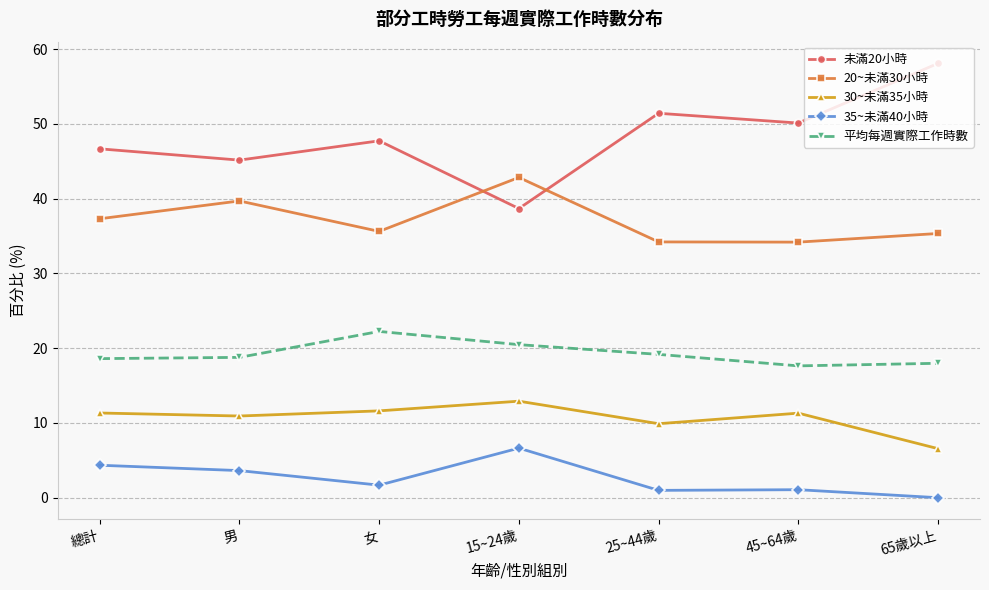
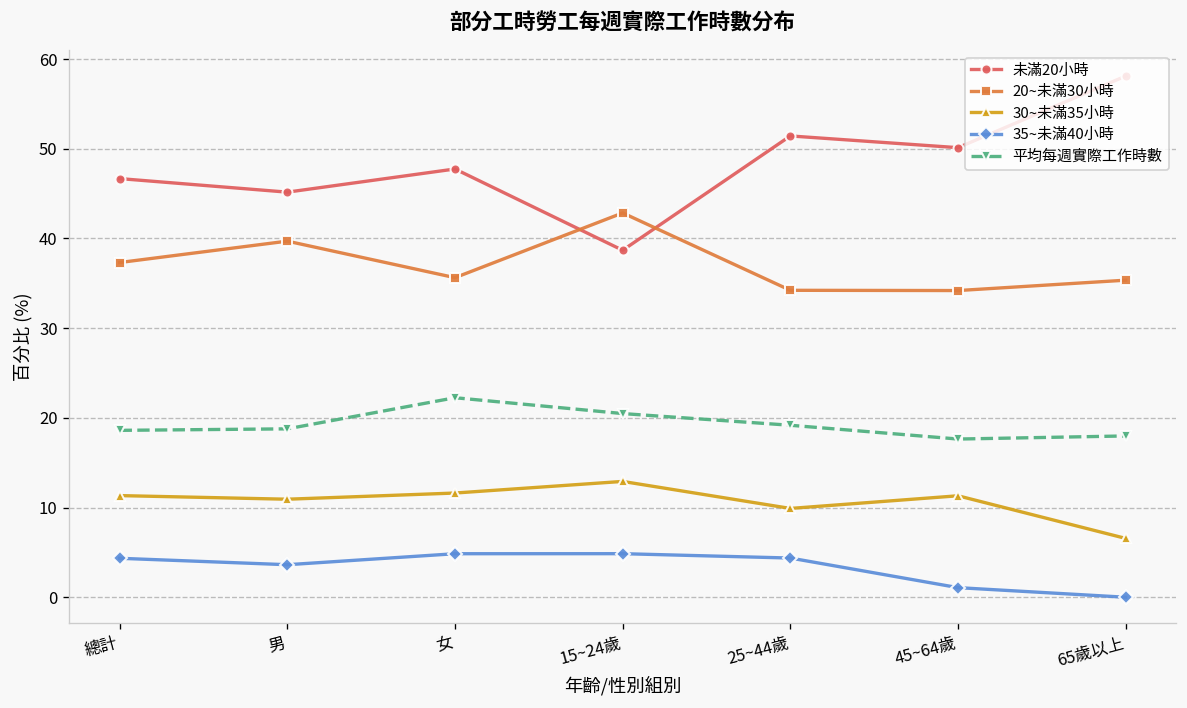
  {
    "35~未滿40小時": {
      "總計": 4,
      "男": 4,
-     "女": 2,
-     "15~24歲": 7,
-     "25~44歲": 1,
+     "女": 5,
+     "15~24歲": 5,
+     "25~44歲": 4,
      "45~64歲": 1,
      "65歲以上": 0
    },
    "平均每週實際工作時數": {
      "總計": 19,
      "男": 19,
      "女": 22,
      "15~24歲": 20,
      "25~44歲": 19,
      "45~64歲": 18,
      "65歲以上": 18
    }
  }
